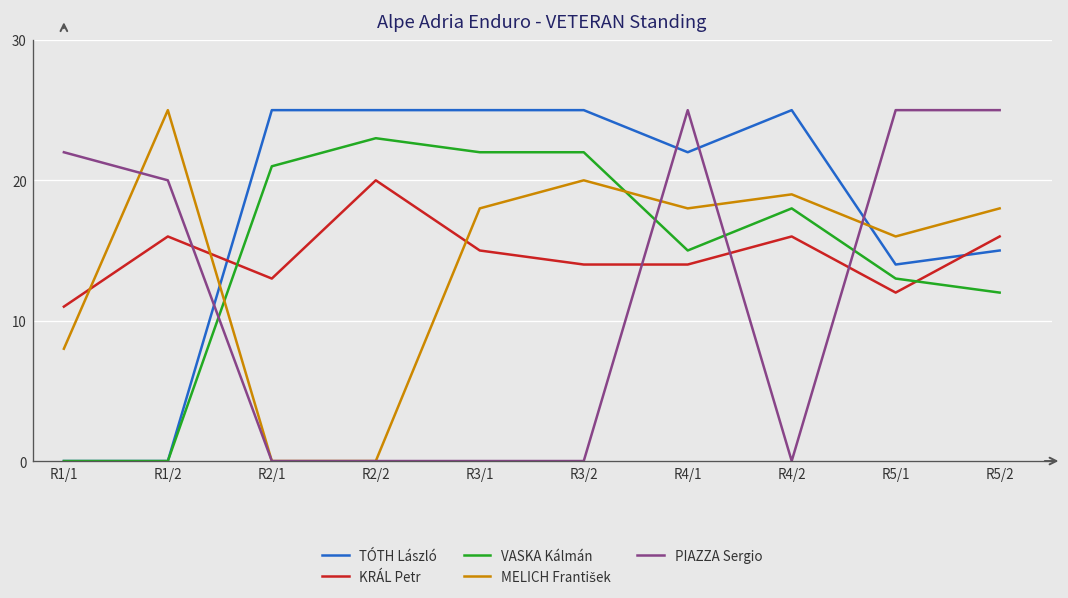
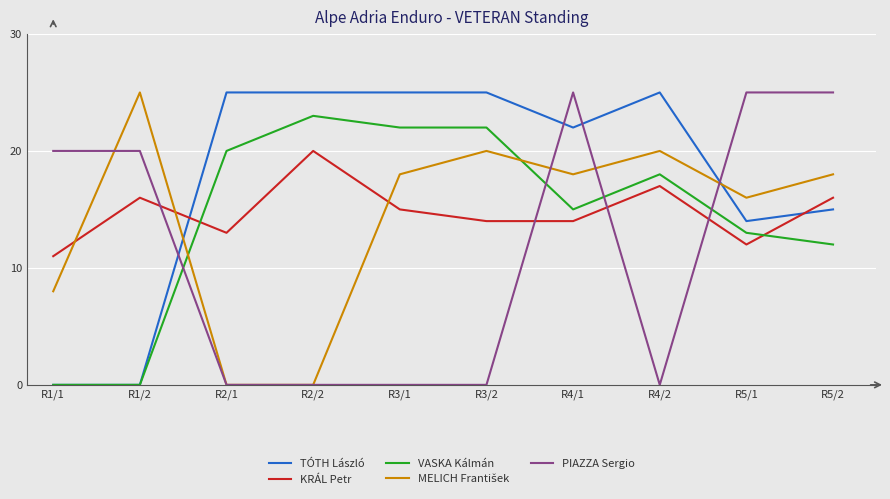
  {
    "TÓTH László": {
      "R2/1": 25,
      "R2/2": 25,
      "R3/1": 25,
      "R3/2": 25,
      "R4/1": 22,
      "R4/2": 25,
      "R5/1": 14,
      "R5/2": 15
    },
    "KRÁL Petr": {
      "R1/1": 11,
      "R1/2": 16,
      "R2/1": 13,
      "R2/2": 20,
      "R3/1": 15,
      "R3/2": 14,
      "R4/1": 14,
-     "R4/2": 16,
+     "R4/2": 17,
      "R5/1": 12,
      "R5/2": 16
    },
    "VASKA Kálmán": {
-     "R2/1": 21,
+     "R2/1": 20,
      "R2/2": 23,
      "R3/1": 22,
      "R3/2": 22,
      "R4/1": 15,
      "R4/2": 18,
      "R5/1": 13,
      "R5/2": 12
    },
    "MELICH František": {
      "R1/1": 8,
      "R1/2": 25,
      "R3/1": 18,
      "R3/2": 20,
      "R4/1": 18,
-     "R4/2": 19,
+     "R4/2": 20,
      "R5/1": 16,
      "R5/2": 18
    },
    "PIAZZA Sergio": {
-     "R1/1": 22,
+     "R1/1": 20,
      "R1/2": 20,
      "R3/1": 0,
      "R3/2": 0,
      "R4/1": 25,
      "R4/2": 0,
      "R5/1": 25,
      "R5/2": 25
    }
  }
